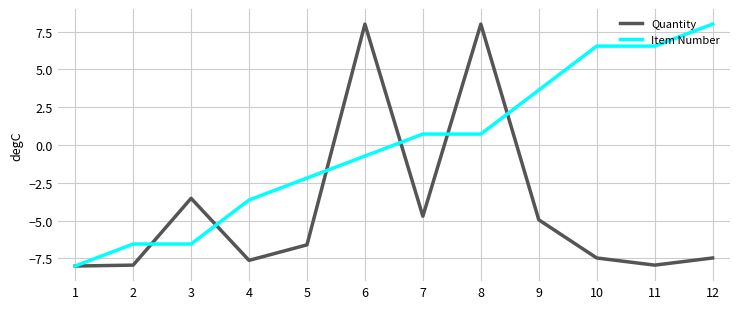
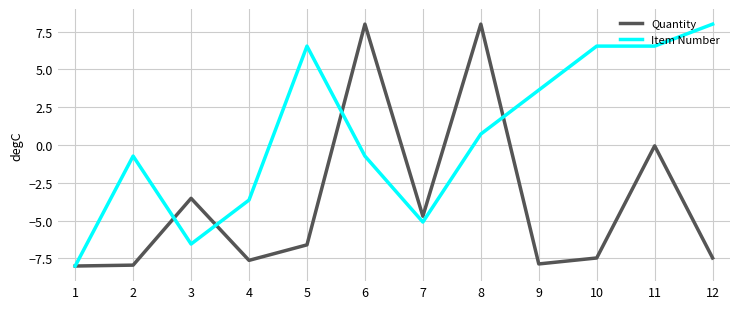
  {
    "Quantity": {
      "2": -7.9,
      "3": -3.5,
      "4": -7.6,
      "5": -6.6,
      "6": 8.0,
      "7": -4.7,
      "8": 8.0,
-     "9": -4.9,
+     "9": -7.9,
      "10": -7.5,
-     "11": -7.9,
+     "11": 0.0,
      "12": -7.5
    },
    "Item Number": {
-     "2": -6.5,
+     "2": -0.7,
      "3": -6.5,
      "4": -3.6,
-     "5": -2.2,
+     "5": 6.5,
      "6": -0.7,
-     "7": 0.7,
+     "7": -5.1,
      "8": 0.7,
      "9": 3.6,
      "10": 6.5,
      "11": 6.5,
      "12": 8.0
    }
  }
